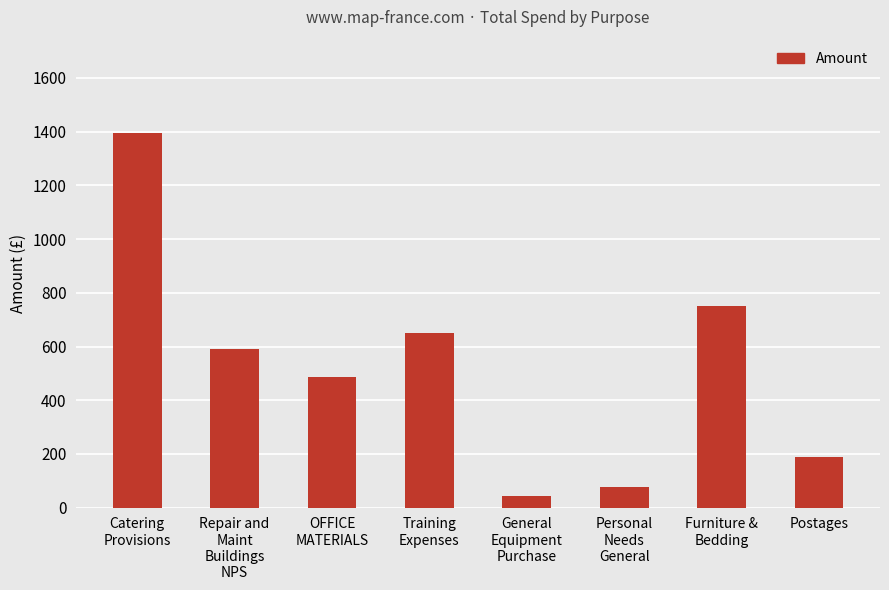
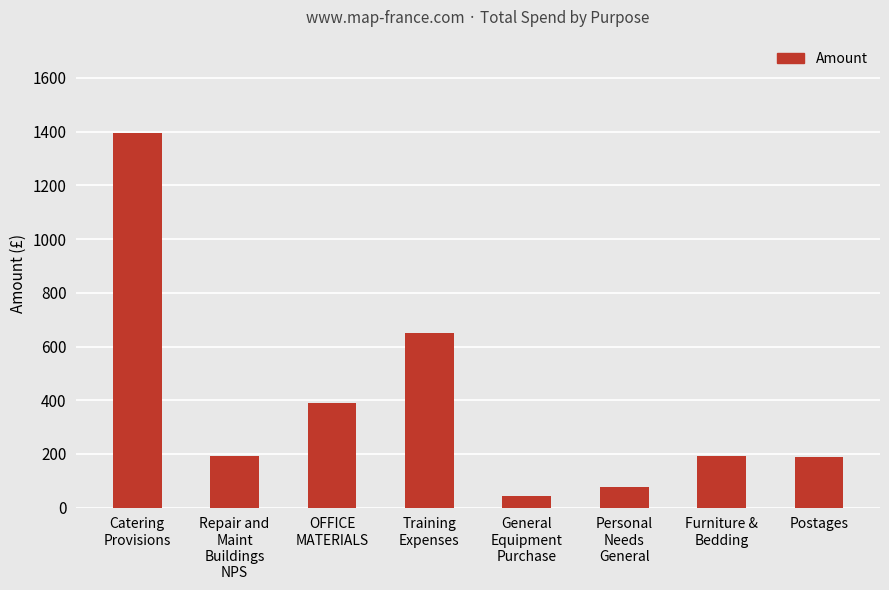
  {
    "Catering Provisions": 1390,
-   "Repair and Maint Buildings NPS": 590,
-   "OFFICE MATERIALS": 490,
+   "Repair and Maint Buildings NPS": 190,
+   "OFFICE MATERIALS": 390,
    "Training Expenses": 650,
    "General Equipment Purchase": 40,
    "Personal Needs General": 80,
-   "Furniture & Bedding": 750,
+   "Furniture & Bedding": 190,
    "Postages": 190
  }
